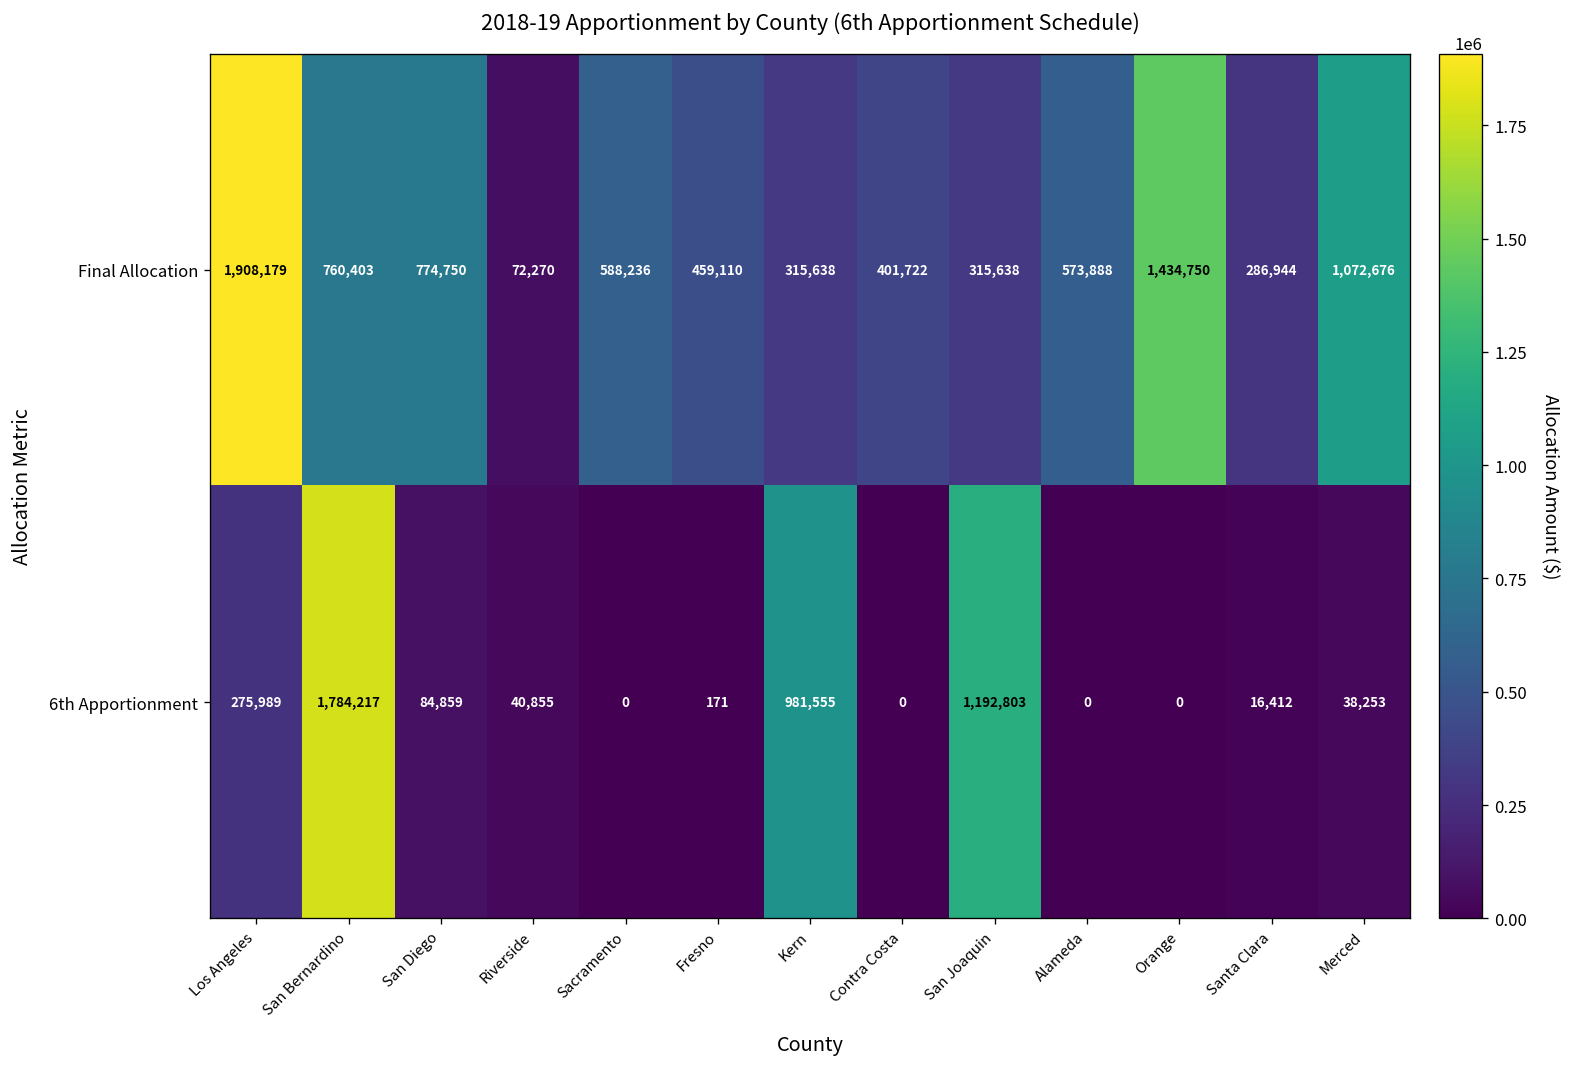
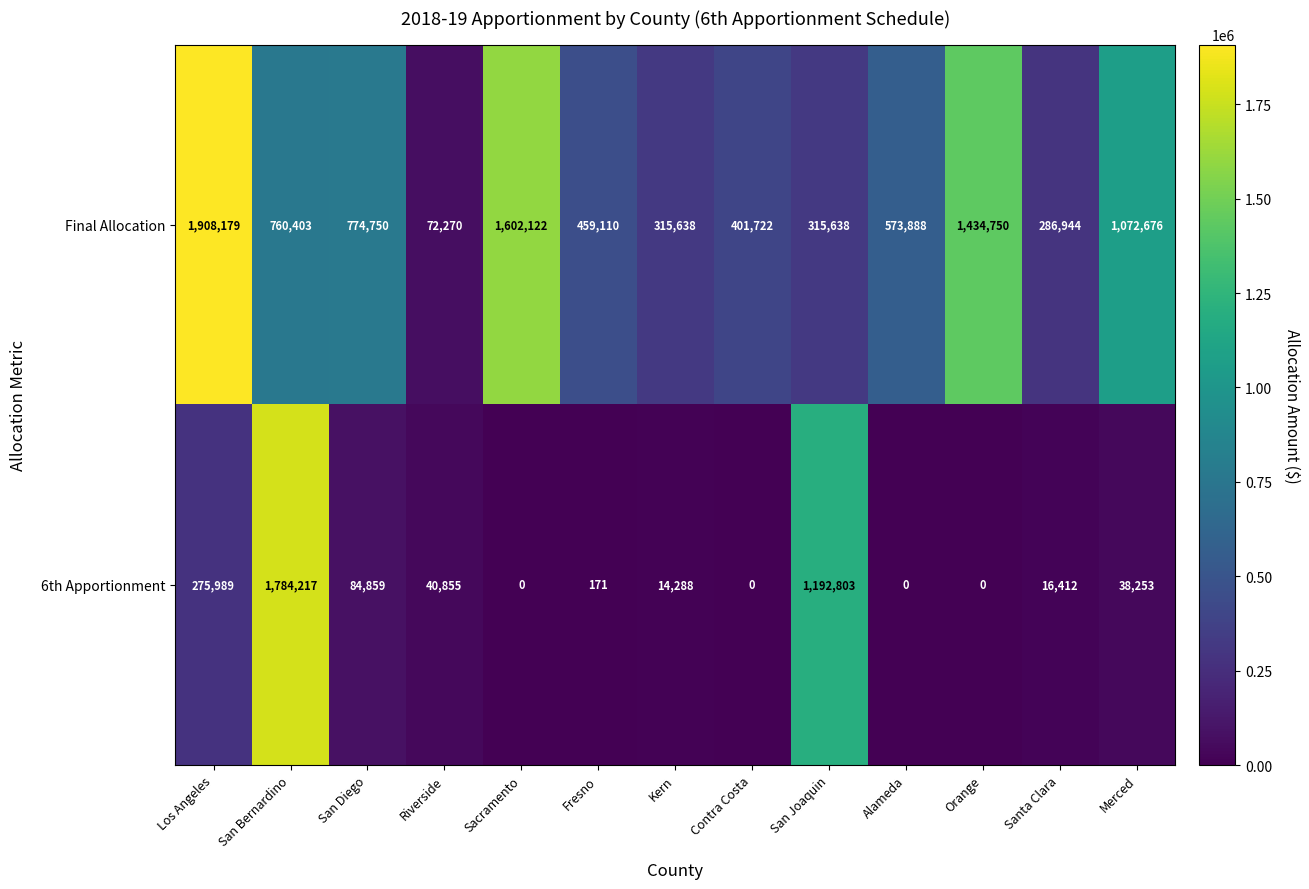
  {
    "Final Allocation": {
      "Los Angeles": "1,908,179",
      "San Bernardino": "760,403",
      "San Diego": "774,750",
      "Riverside": "72,270",
-     "Sacramento": "588,236",
+     "Sacramento": "1,602,122",
      "Fresno": "459,110",
      "Kern": "315,638",
      "Contra Costa": "401,722",
      "San Joaquin": "315,638",
      "Alameda": "573,888",
      "Orange": "1,434,750",
      "Santa Clara": "286,944",
      "Merced": "1,072,676"
    },
    "6th Apportionment": {
      "Los Angeles": "275,989",
      "San Bernardino": "1,784,217",
      "San Diego": "84,859",
      "Riverside": "40,855",
      "Sacramento": "0",
      "Fresno": "171",
-     "Kern": "981,555",
+     "Kern": "14,288",
      "Contra Costa": "0",
      "San Joaquin": "1,192,803",
      "Alameda": "0",
      "Orange": "0",
      "Santa Clara": "16,412",
      "Merced": "38,253"
    }
  }
